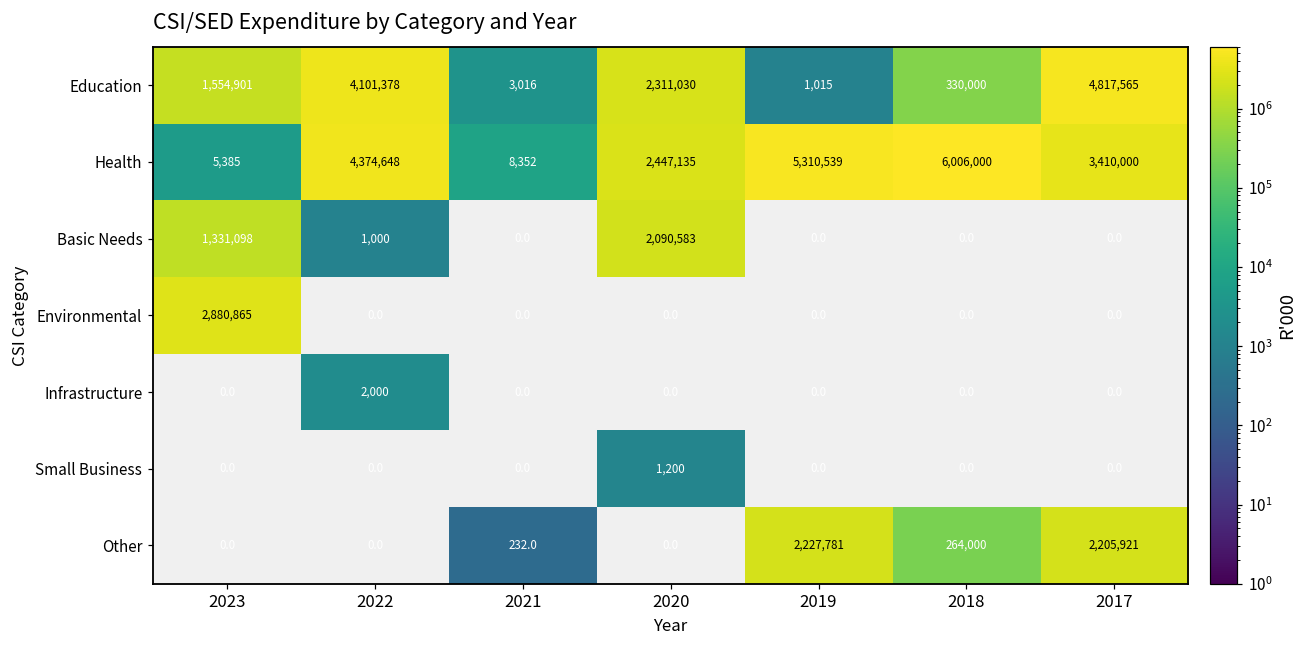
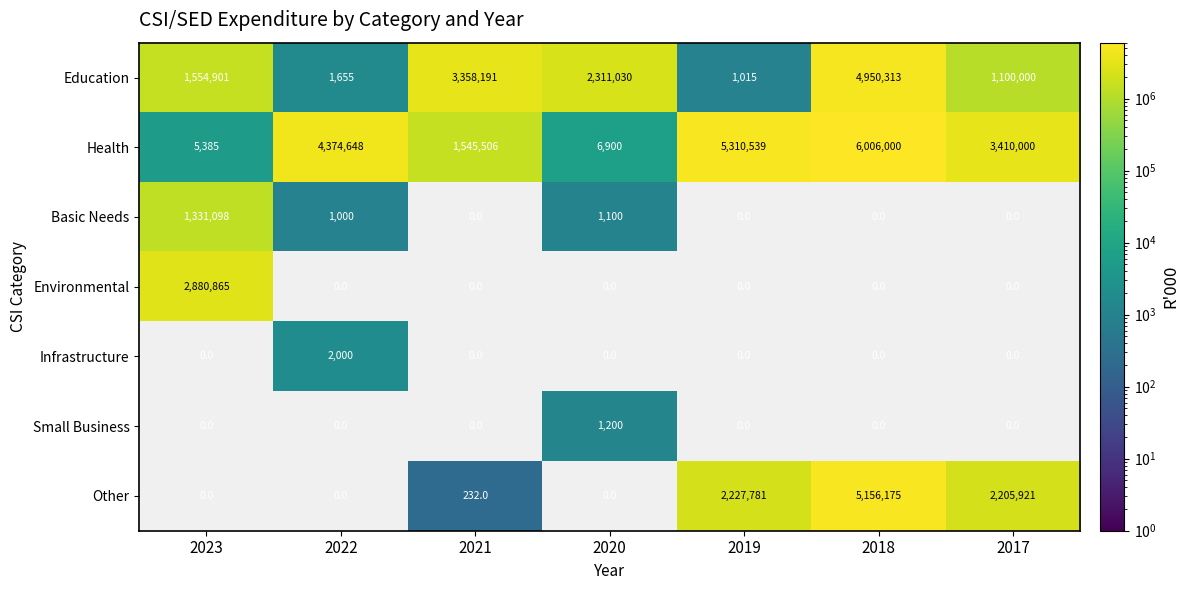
  {
    "Education": {
      "2023": "1,554,901",
-     "2022": "4,101,378",
-     "2021": "3,016",
+     "2022": "1,655",
+     "2021": "3,358,191",
      "2020": "2,311,030",
      "2019": "1,015",
-     "2018": "330,000",
-     "2017": "4,817,565"
+     "2018": "4,950,313",
+     "2017": "1,100,000"
    },
    "Health": {
      "2023": "5,385",
      "2022": "4,374,648",
-     "2021": "8,352",
-     "2020": "2,447,135",
+     "2021": "1,545,506",
+     "2020": "6,900",
      "2019": "5,310,539",
      "2018": "6,006,000",
      "2017": "3,410,000"
    },
    "Basic Needs": {
      "2023": "1,331,098",
      "2022": "1,000",
-     "2020": "2,090,583"
+     "2020": "1,100"
    },
    "Environmental": {
      "2023": "2,880,865"
    },
    "Infrastructure": {
      "2022": "2,000"
    },
    "Small Business": {
      "2020": "1,200"
    },
    "Other": {
      "2021": "232.0",
      "2019": "2,227,781",
-     "2018": "264,000",
+     "2018": "5,156,175",
      "2017": "2,205,921"
    }
  }
